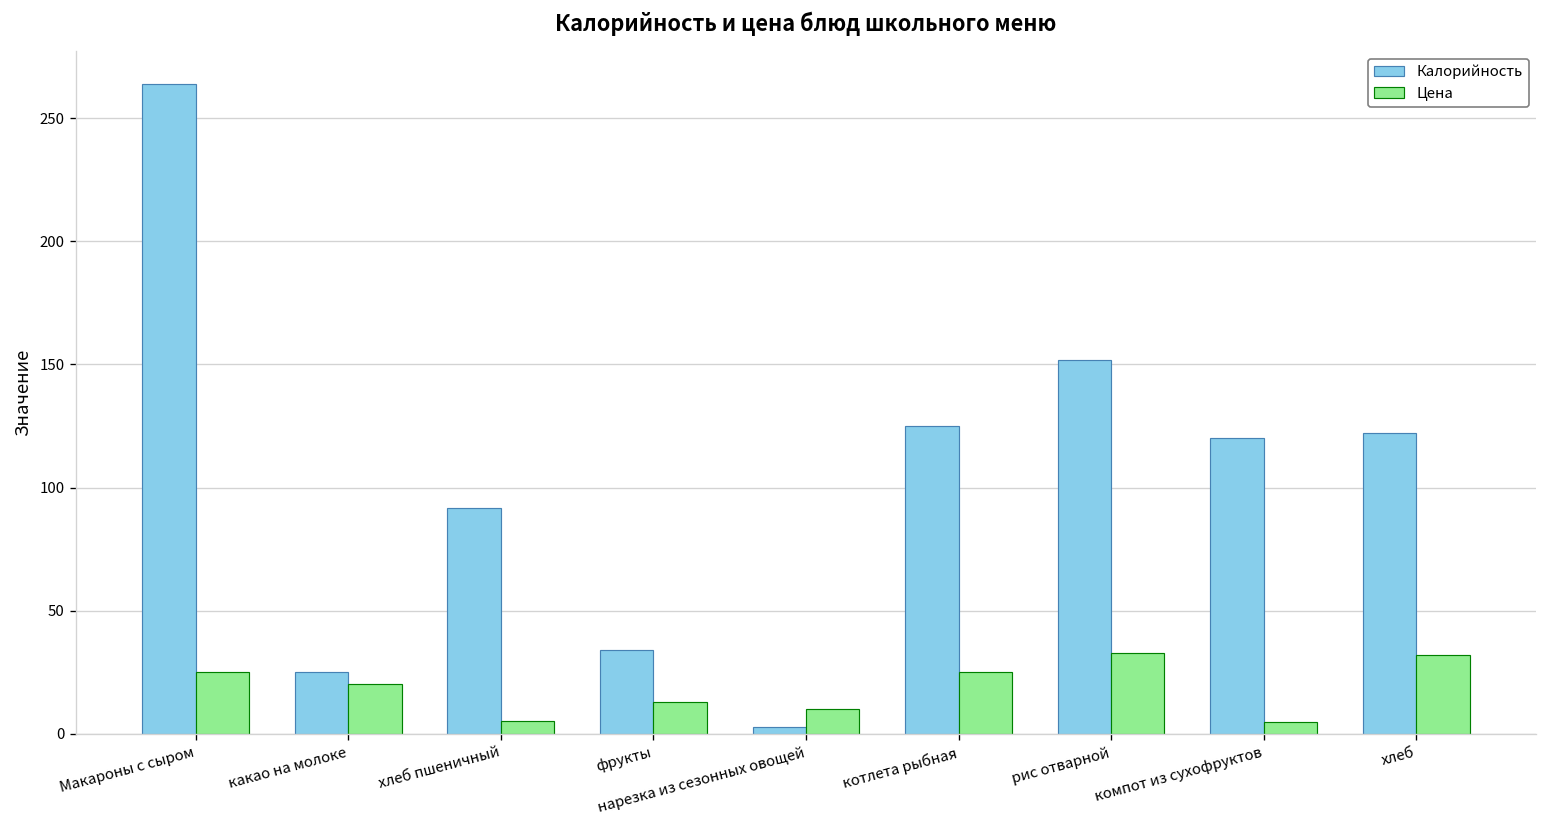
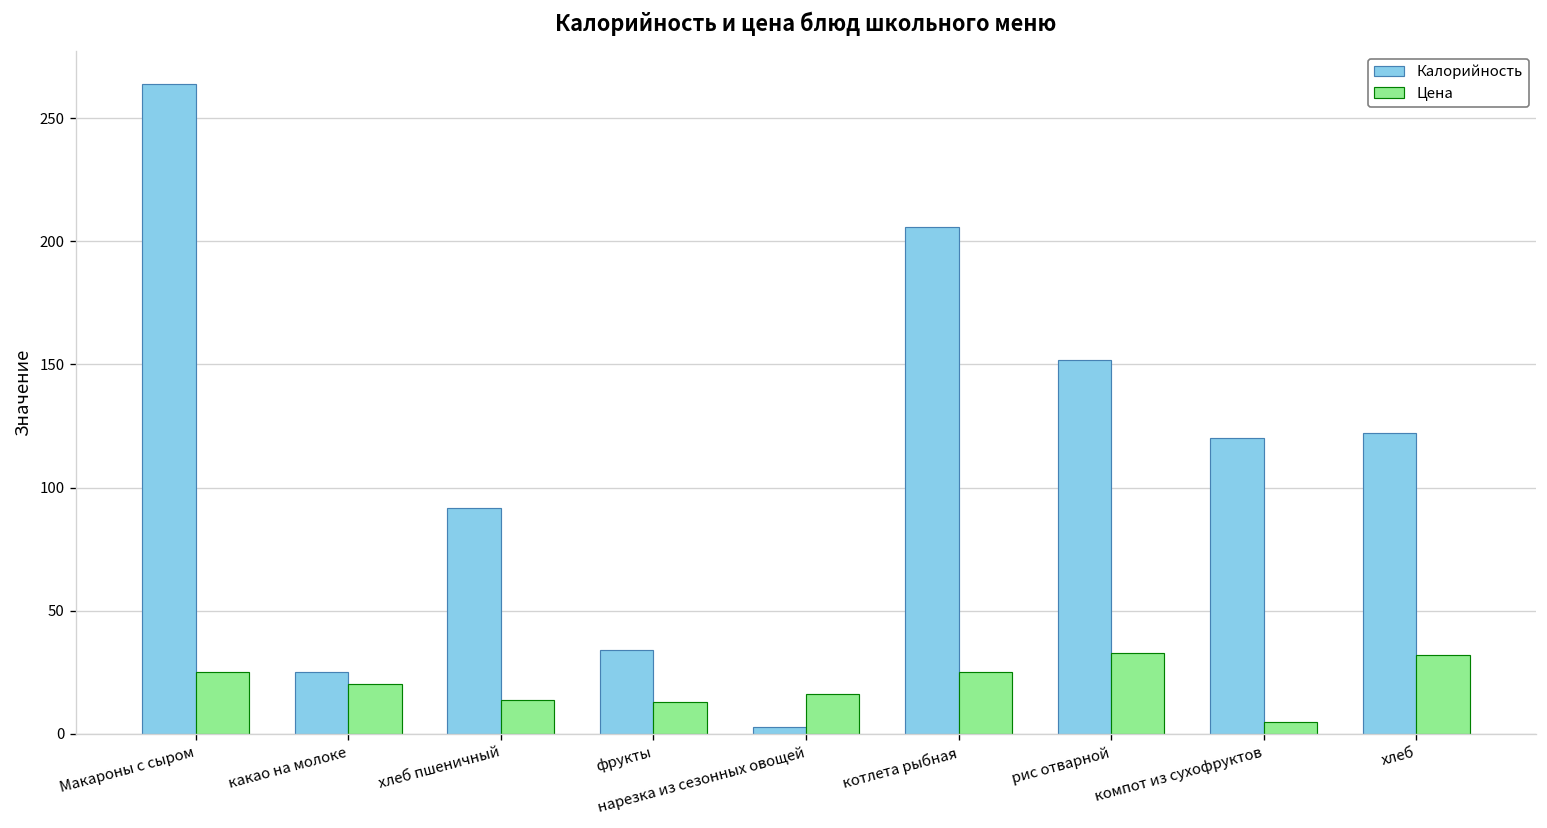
  {
    "Калорийность": {
      "Макароны с сыром": 264,
      "какао на молоке": 25,
      "хлеб пшеничный": 92,
      "фрукты": 34,
      "нарезка из сезонных овощей": 3,
-     "котлета рыбная": 125,
+     "котлета рыбная": 206,
      "рис отварной": 152,
      "компот из сухофруктов": 120,
      "хлеб": 122
    },
    "Цена": {
      "Макароны с сыром": 25,
      "какао на молоке": 20,
-     "хлеб пшеничный": 5,
+     "хлеб пшеничный": 14,
      "фрукты": 13,
-     "нарезка из сезонных овощей": 10,
+     "нарезка из сезонных овощей": 16,
      "котлета рыбная": 25,
      "рис отварной": 33,
      "компот из сухофруктов": 5,
      "хлеб": 32
    }
  }
